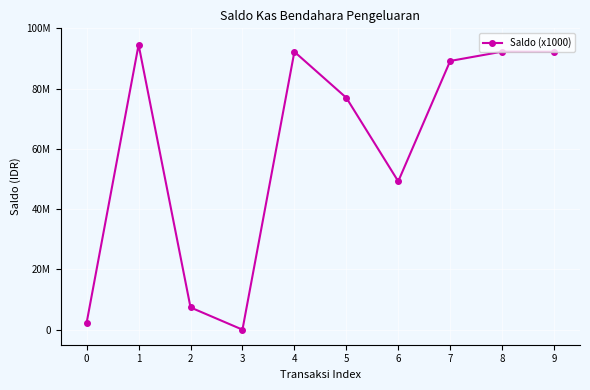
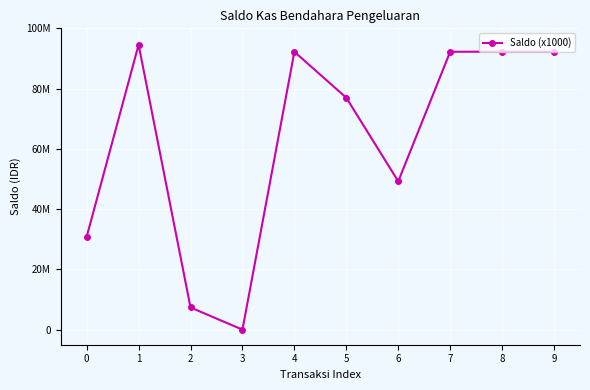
  {
-   "0": 2000000,
+   "0": 31000000,
    "1": 95000000,
    "2": 7000000,
    "3": 0,
    "4": 92000000,
    "5": 77000000,
    "6": 49000000,
-   "7": 89000000
+   "7": 92000000
  }
